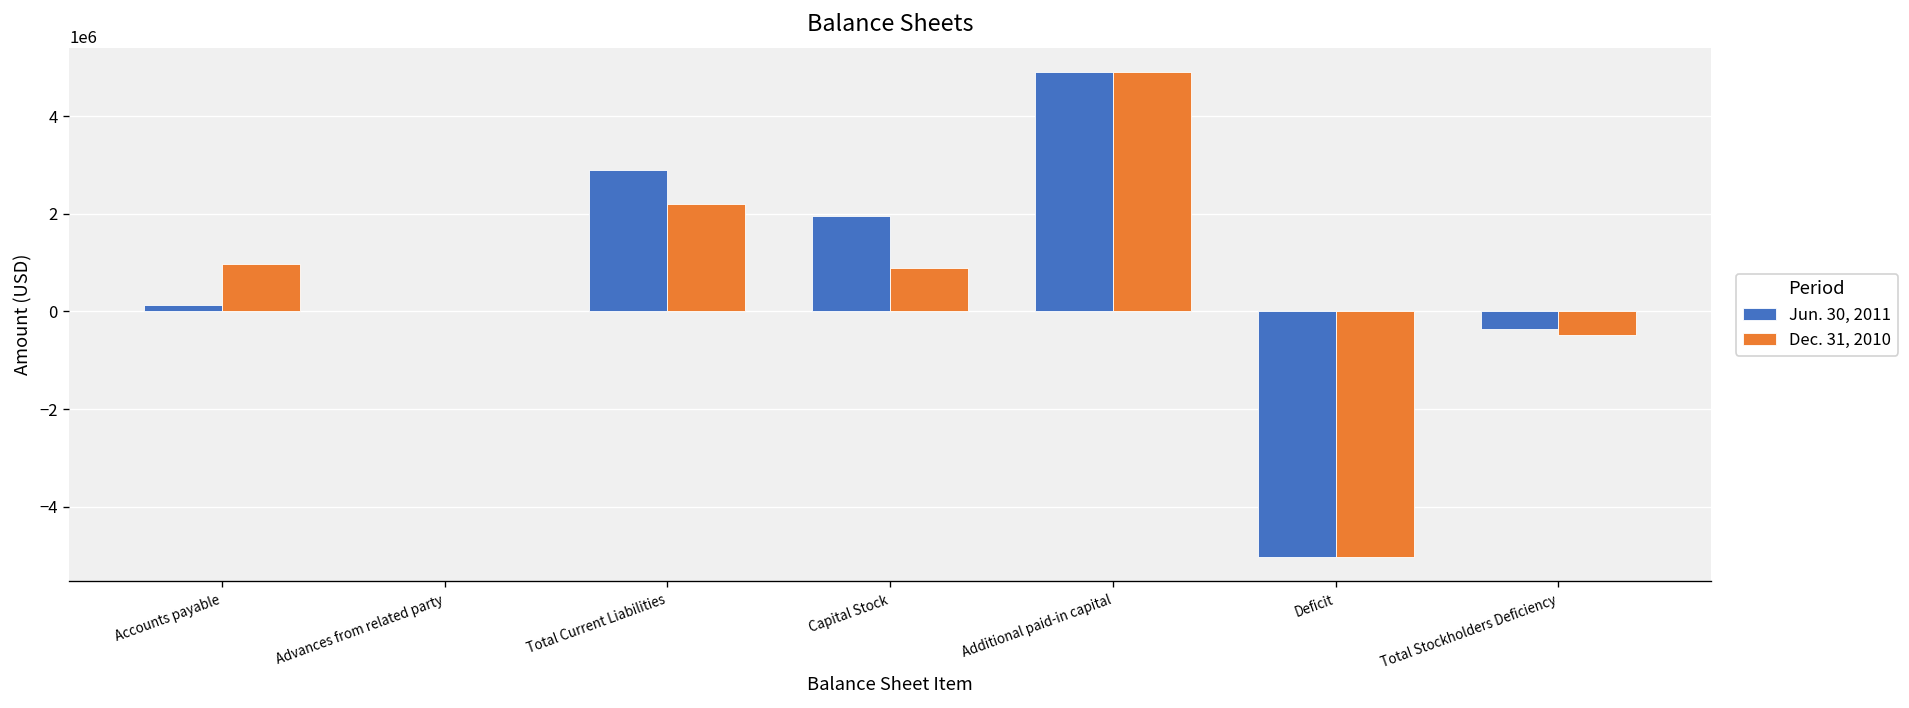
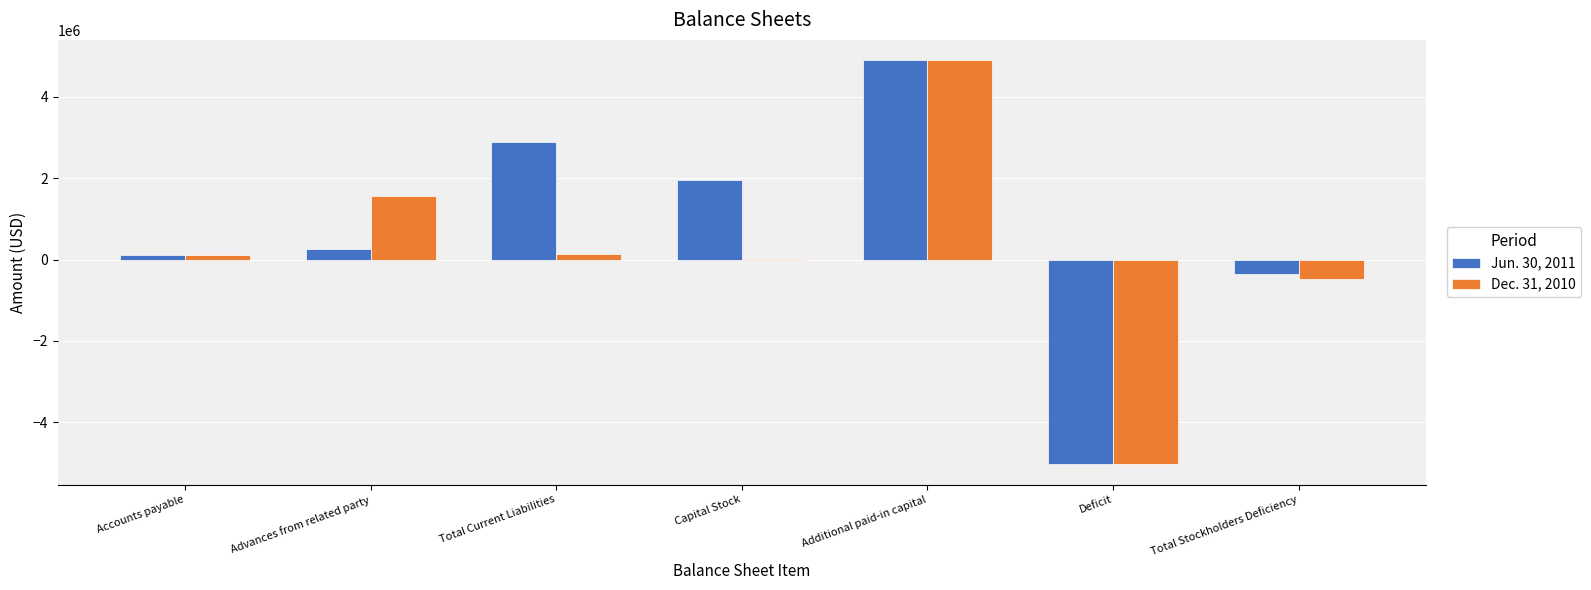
  {
    "Jun. 30, 2011": {
      "Accounts payable": 100000,
-     "Advances from related party": 0,
+     "Advances from related party": 200000,
      "Total Current Liabilities": 2900000,
      "Capital Stock": 1900000,
      "Additional paid-in capital": 4900000,
      "Deficit": -5000000,
      "Total Stockholders Deficiency": -400000
    },
    "Dec. 31, 2010": {
-     "Accounts payable": 1000000,
-     "Advances from related party": 0,
-     "Total Current Liabilities": 2200000,
-     "Capital Stock": 900000,
+     "Accounts payable": 100000,
+     "Advances from related party": 1600000,
+     "Total Current Liabilities": 100000,
+     "Capital Stock": 0,
      "Additional paid-in capital": 4900000,
      "Deficit": -5000000,
      "Total Stockholders Deficiency": -500000
    }
  }
